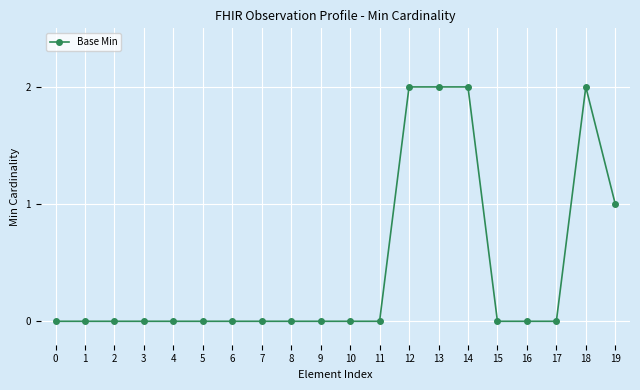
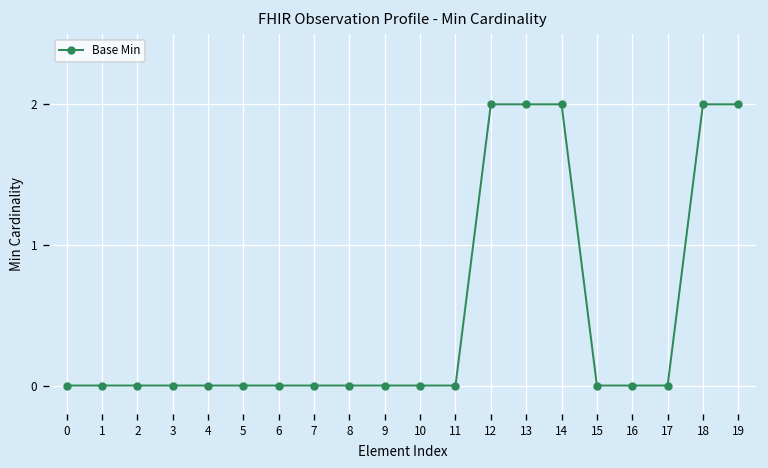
  {
    "0": 0,
    "1": 0,
    "2": 0,
    "3": 0,
    "4": 0,
    "5": 0,
    "6": 0,
    "7": 0,
    "8": 0,
    "9": 0,
    "10": 0,
    "11": 0,
    "12": 2,
    "13": 2,
    "14": 2,
    "15": 0,
    "16": 0,
    "17": 0,
    "18": 2,
-   "19": 1
+   "19": 2
  }
